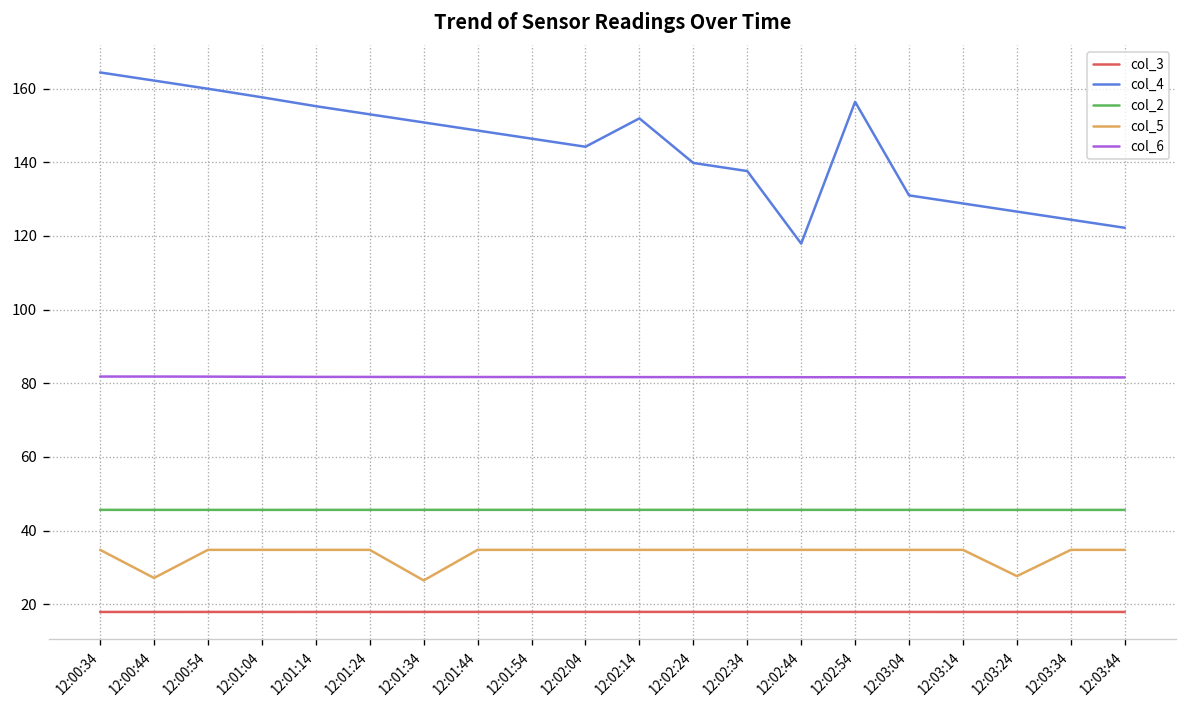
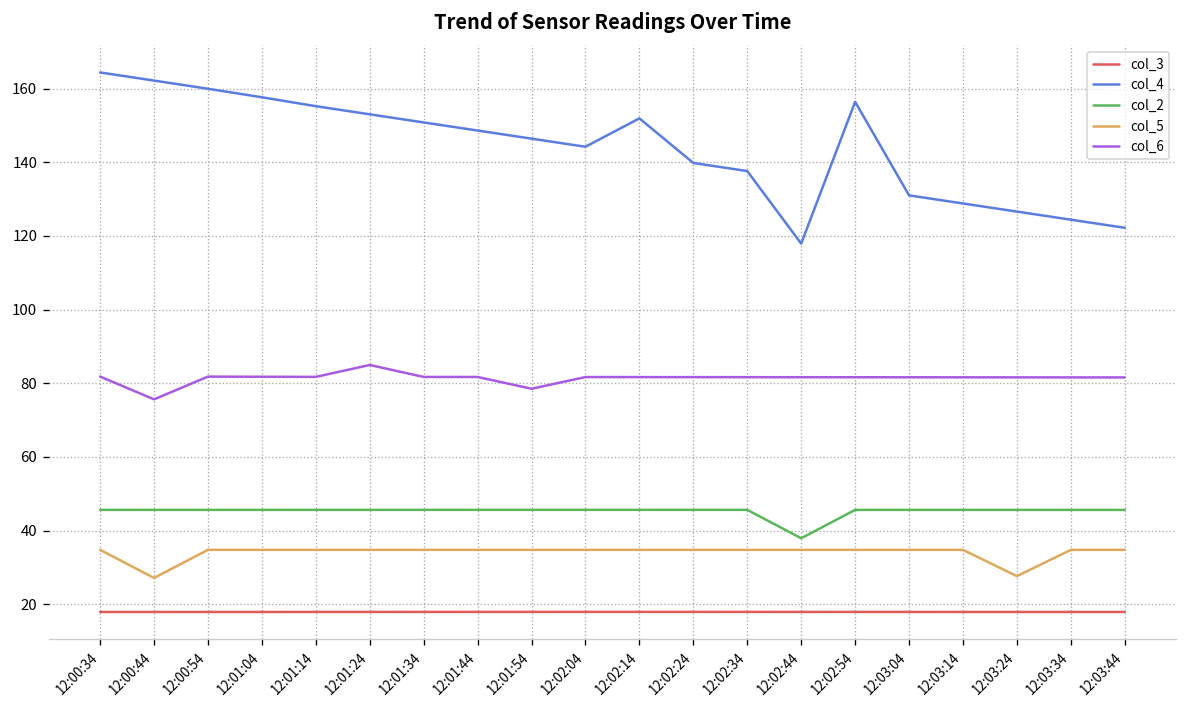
  {
    "col_3": {
      "12:00:34": 18,
      "12:00:44": 18,
      "12:00:54": 18,
      "12:01:04": 18,
      "12:01:14": 18,
      "12:01:24": 18,
      "12:01:34": 18,
      "12:01:44": 18,
      "12:01:54": 18,
      "12:02:04": 18,
      "12:02:14": 18,
      "12:02:24": 18,
      "12:02:34": 18,
      "12:02:44": 18,
      "12:02:54": 18,
      "12:03:04": 18,
      "12:03:14": 18,
      "12:03:24": 18,
      "12:03:34": 18,
      "12:03:44": 18
    },
    "col_4": {
      "12:00:34": 164,
      "12:00:44": 162,
      "12:00:54": 160,
      "12:01:04": 158,
      "12:01:14": 155,
      "12:01:24": 153,
      "12:01:34": 151,
      "12:01:44": 149,
      "12:01:54": 146,
      "12:02:04": 144,
      "12:02:14": 152,
      "12:02:24": 140,
      "12:02:34": 138,
      "12:02:44": 118,
      "12:02:54": 156,
      "12:03:04": 131,
      "12:03:14": 129,
      "12:03:24": 127,
      "12:03:34": 124,
      "12:03:44": 122
    },
    "col_2": {
      "12:00:34": 46,
      "12:00:44": 46,
      "12:00:54": 46,
      "12:01:04": 46,
      "12:01:14": 46,
      "12:01:24": 46,
      "12:01:34": 46,
      "12:01:44": 46,
      "12:01:54": 46,
      "12:02:04": 46,
      "12:02:14": 46,
      "12:02:24": 46,
      "12:02:34": 46,
-     "12:02:44": 46,
+     "12:02:44": 38,
      "12:02:54": 46,
      "12:03:04": 46,
      "12:03:14": 46,
      "12:03:24": 46,
      "12:03:34": 46,
      "12:03:44": 46
    },
    "col_5": {
      "12:00:34": 35,
      "12:00:44": 27,
      "12:00:54": 35,
      "12:01:04": 35,
      "12:01:14": 35,
      "12:01:24": 35,
-     "12:01:34": 26,
+     "12:01:34": 35,
      "12:01:44": 35,
      "12:01:54": 35,
      "12:02:04": 35,
      "12:02:14": 35,
      "12:02:24": 35,
      "12:02:34": 35,
      "12:02:44": 35,
      "12:02:54": 35,
      "12:03:04": 35,
      "12:03:14": 35,
      "12:03:24": 28,
      "12:03:34": 35,
      "12:03:44": 35
    },
    "col_6": {
      "12:00:34": 82,
-     "12:00:44": 82,
+     "12:00:44": 76,
      "12:00:54": 82,
      "12:01:04": 82,
      "12:01:14": 82,
-     "12:01:24": 82,
+     "12:01:24": 85,
      "12:01:34": 82,
      "12:01:44": 82,
-     "12:01:54": 82,
+     "12:01:54": 79,
      "12:02:04": 82,
      "12:02:14": 82,
      "12:02:24": 82,
      "12:02:34": 82,
      "12:02:44": 82,
      "12:02:54": 82,
      "12:03:04": 82,
      "12:03:14": 82,
      "12:03:24": 82,
      "12:03:34": 82,
      "12:03:44": 82
    }
  }
